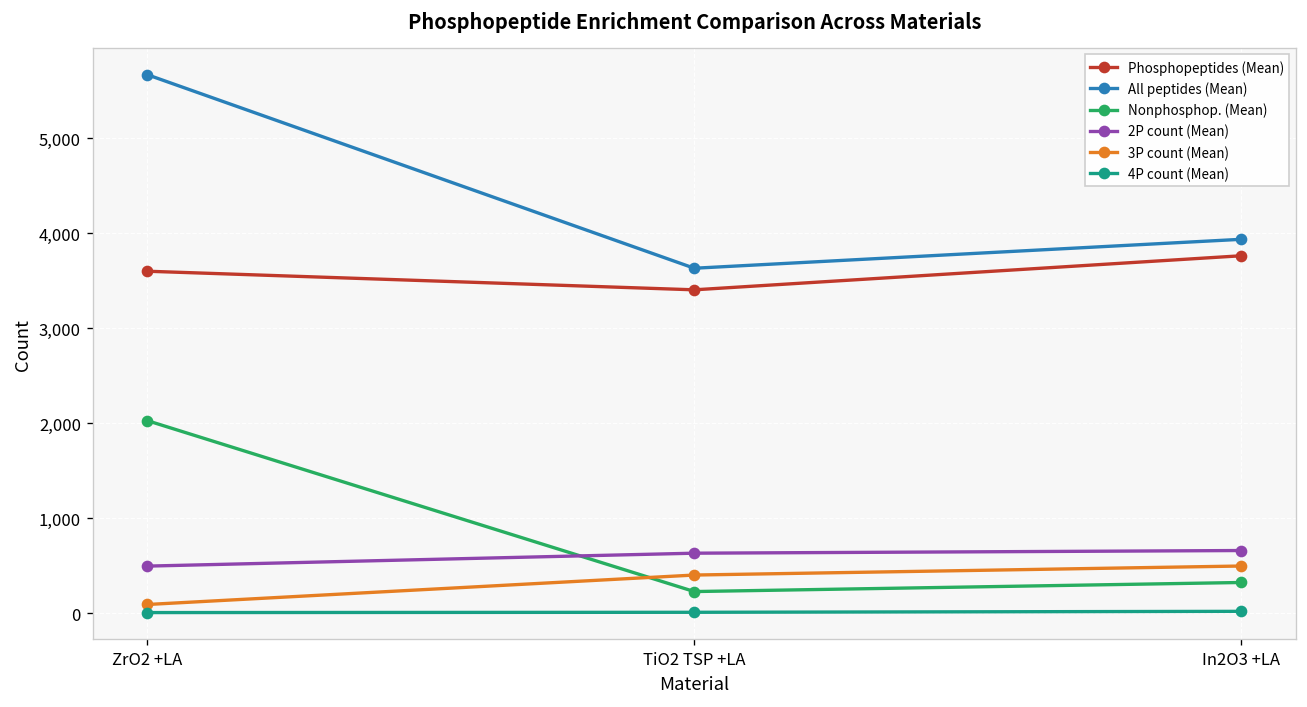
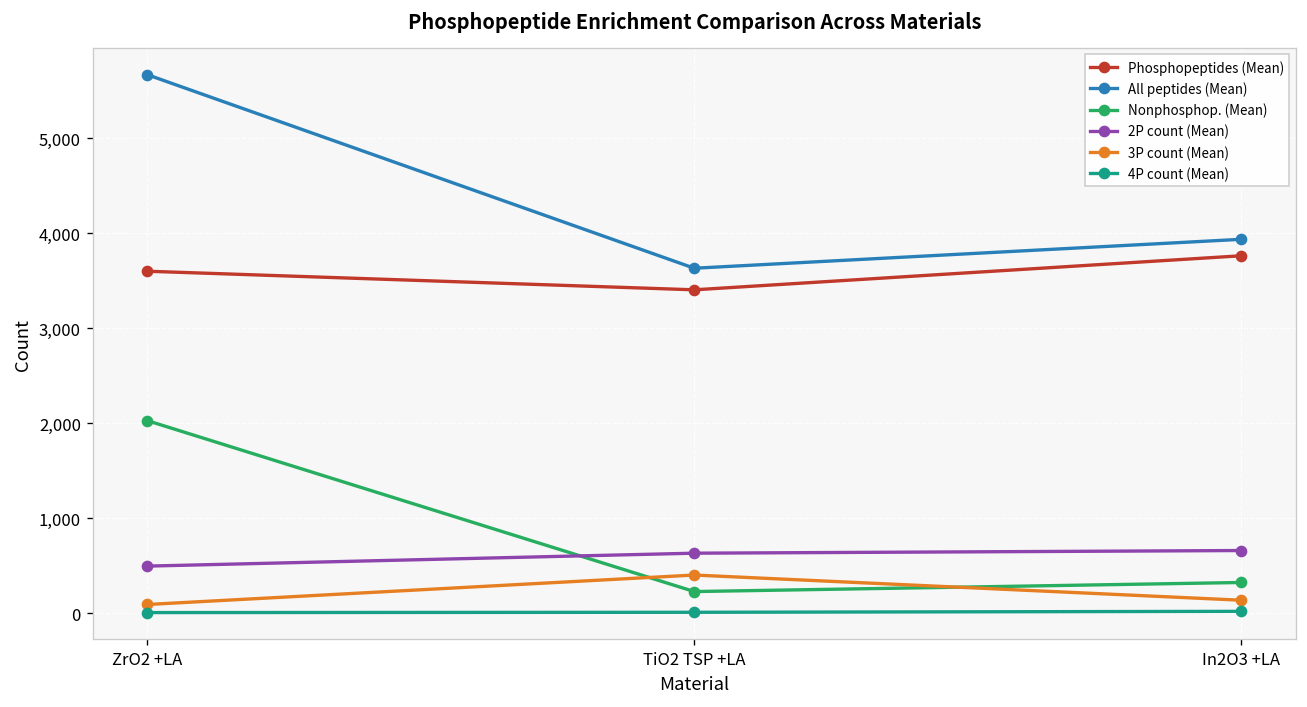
  {
    "Phosphopeptides (Mean)": {
      "ZrO2 +LA": "3,600",
      "TiO2 TSP +LA": "3,400",
      "In2O3 +LA": "3,800"
    },
    "All peptides (Mean)": {
      "ZrO2 +LA": "5,700",
      "TiO2 TSP +LA": "3,600",
      "In2O3 +LA": "3,900"
    },
    "2P count (Mean)": {
      "ZrO2 +LA": "500",
      "TiO2 TSP +LA": "600",
      "In2O3 +LA": "700"
    },
    "3P count (Mean)": {
      "ZrO2 +LA": "100",
      "TiO2 TSP +LA": "400",
-     "In2O3 +LA": "500"
+     "In2O3 +LA": "100"
    }
  }
